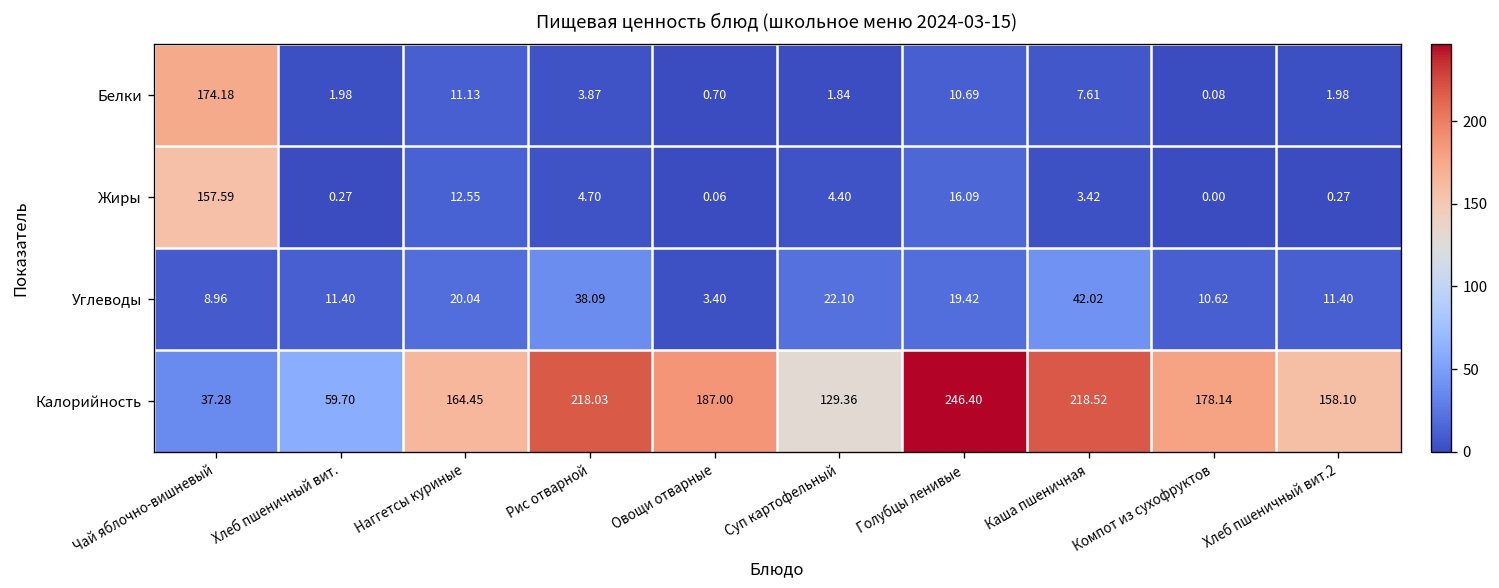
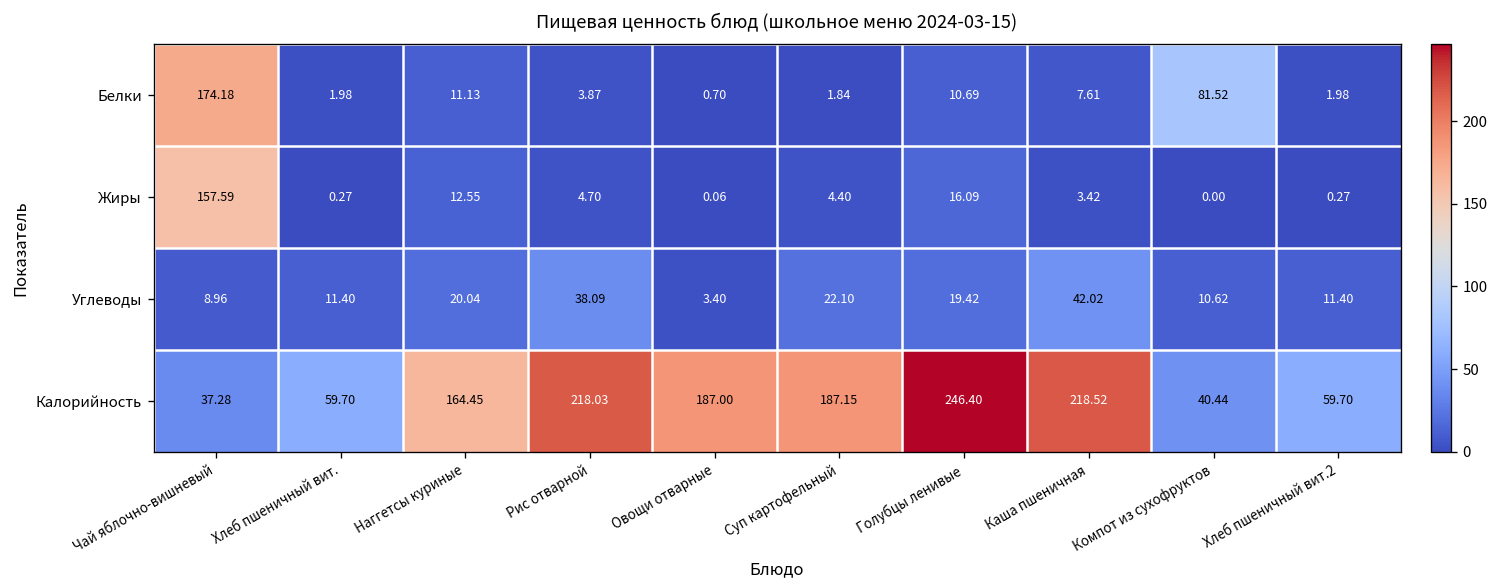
  {
    "Белки": {
      "Чай яблочно-вишневый": 174.18,
      "Хлеб пшеничный вит.": 1.98,
      "Наггетсы куриные": 11.13,
      "Рис отварной": 3.87,
      "Овощи отварные": 0.70,
      "Суп картофельный": 1.84,
      "Голубцы ленивые": 10.69,
      "Каша пшеничная": 7.61,
-     "Компот из сухофруктов": 0.08,
+     "Компот из сухофруктов": 81.52,
      "Хлеб пшеничный вит.2": 1.98
    },
    "Жиры": {
      "Чай яблочно-вишневый": 157.59,
      "Хлеб пшеничный вит.": 0.27,
      "Наггетсы куриные": 12.55,
      "Рис отварной": 4.70,
      "Овощи отварные": 0.06,
      "Суп картофельный": 4.40,
      "Голубцы ленивые": 16.09,
      "Каша пшеничная": 3.42,
      "Компот из сухофруктов": 0.00,
      "Хлеб пшеничный вит.2": 0.27
    },
    "Углеводы": {
      "Чай яблочно-вишневый": 8.96,
      "Хлеб пшеничный вит.": 11.40,
      "Наггетсы куриные": 20.04,
      "Рис отварной": 38.09,
      "Овощи отварные": 3.40,
      "Суп картофельный": 22.10,
      "Голубцы ленивые": 19.42,
      "Каша пшеничная": 42.02,
      "Компот из сухофруктов": 10.62,
      "Хлеб пшеничный вит.2": 11.40
    },
    "Калорийность": {
      "Чай яблочно-вишневый": 37.28,
      "Хлеб пшеничный вит.": 59.70,
      "Наггетсы куриные": 164.45,
      "Рис отварной": 218.03,
      "Овощи отварные": 187.00,
-     "Суп картофельный": 129.36,
+     "Суп картофельный": 187.15,
      "Голубцы ленивые": 246.40,
      "Каша пшеничная": 218.52,
-     "Компот из сухофруктов": 178.14,
-     "Хлеб пшеничный вит.2": 158.10
+     "Компот из сухофруктов": 40.44,
+     "Хлеб пшеничный вит.2": 59.70
    }
  }
